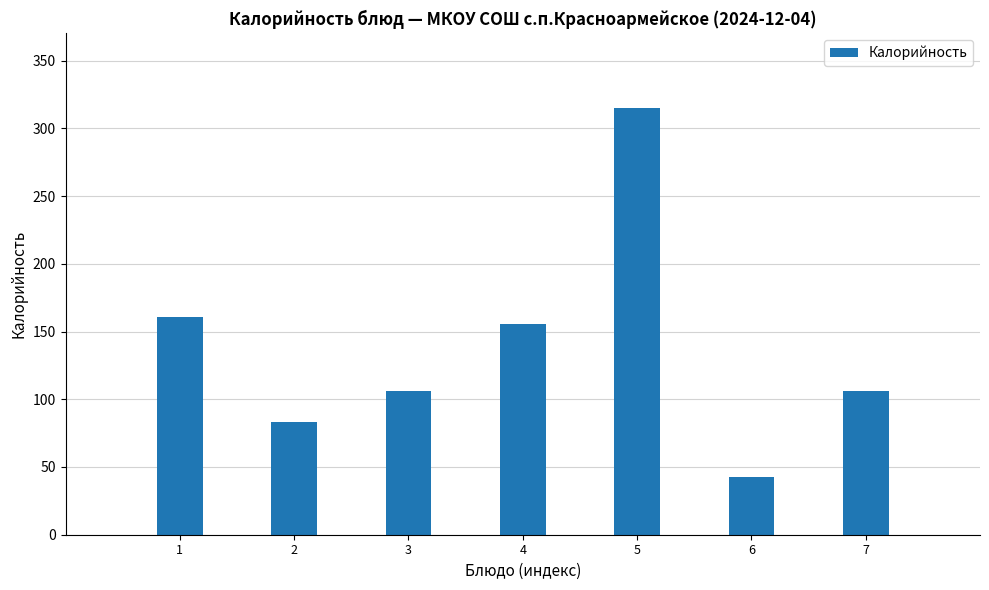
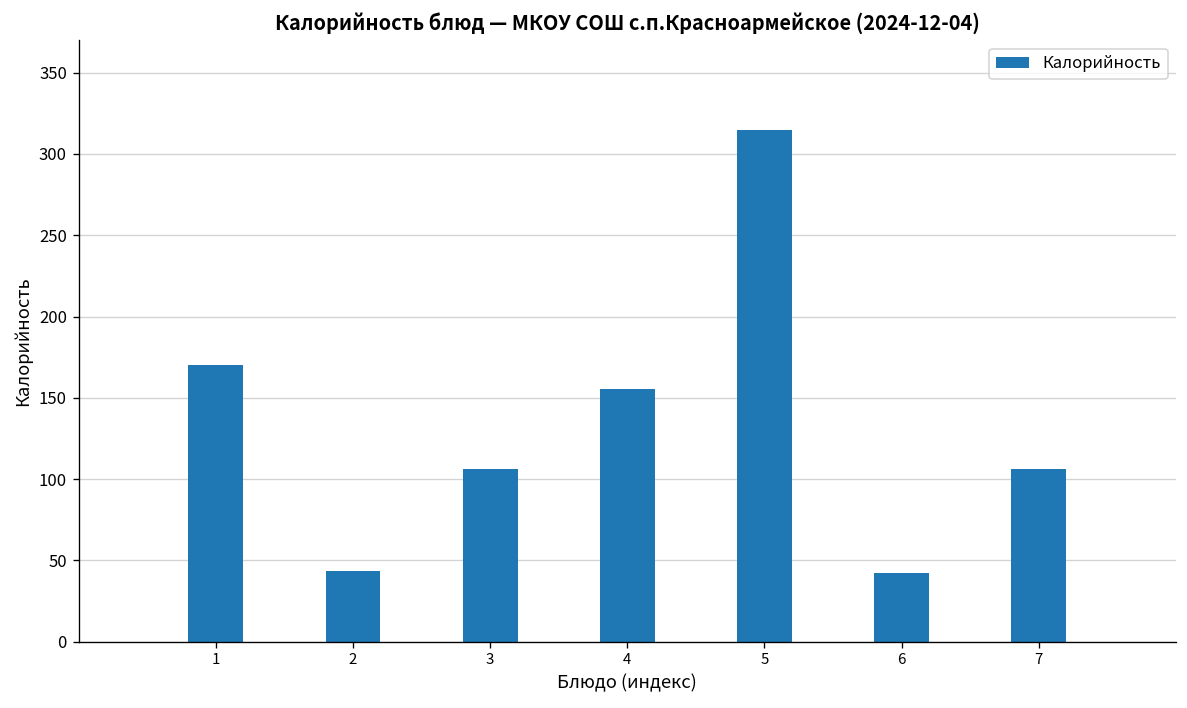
  {
-   "1": 161,
-   "2": 83,
+   "1": 170,
+   "2": 43,
    "3": 106,
    "4": 155,
    "5": 315,
    "6": 42,
    "7": 106
  }
